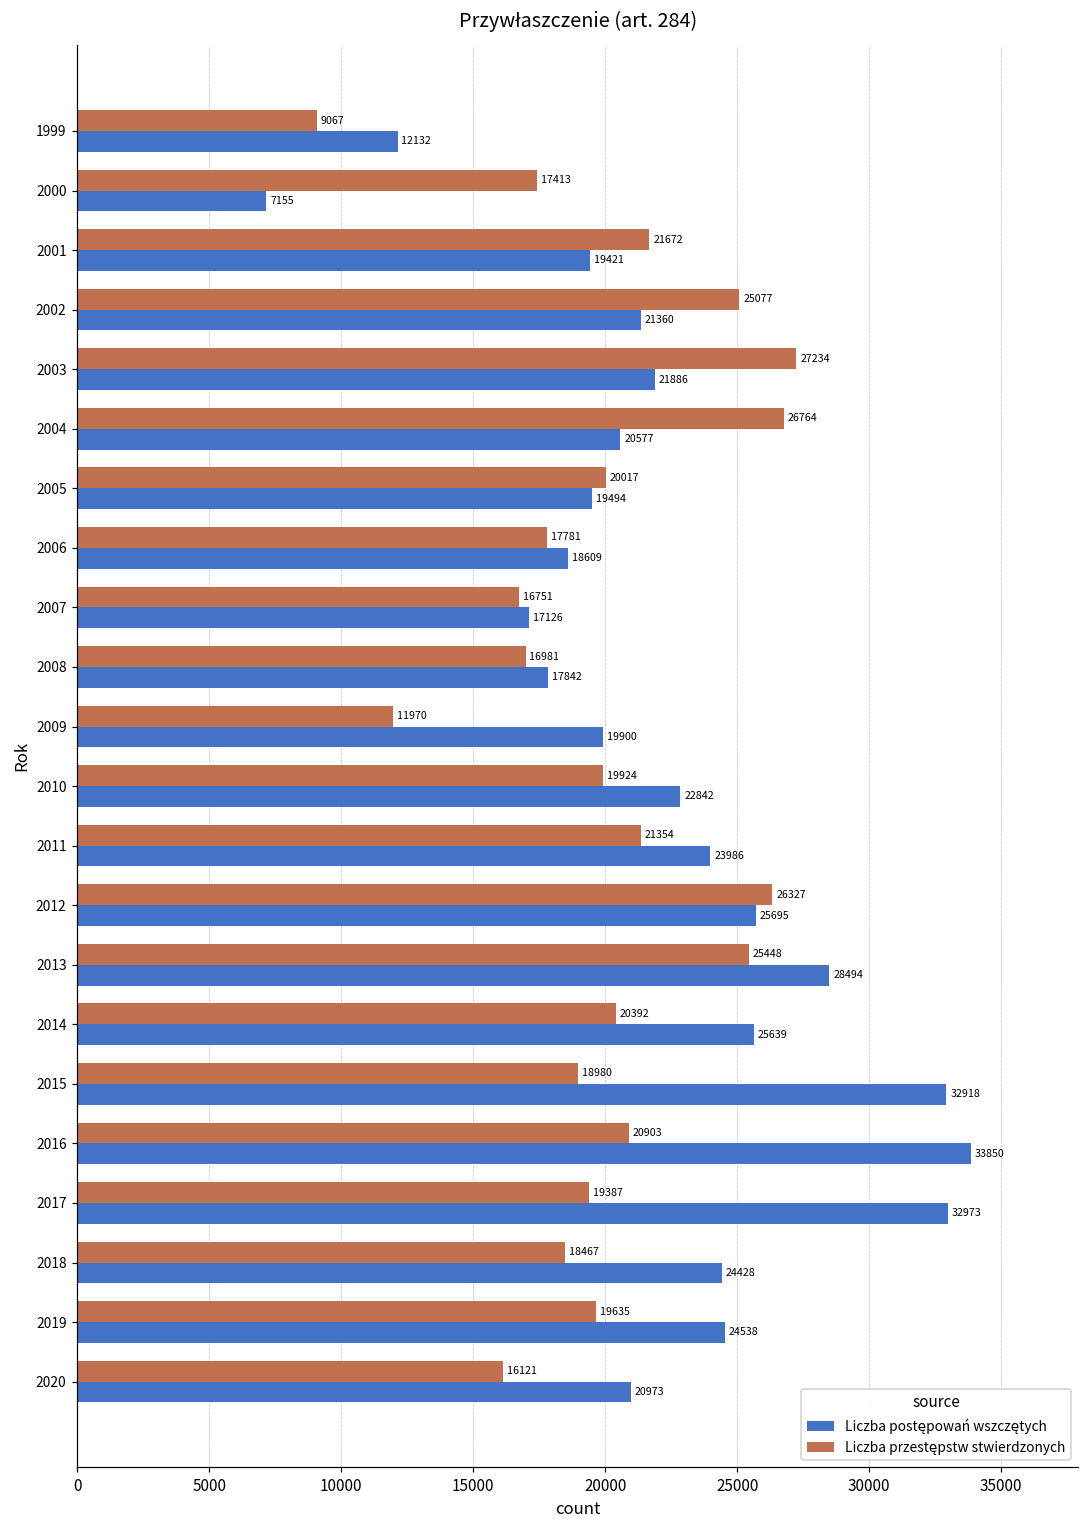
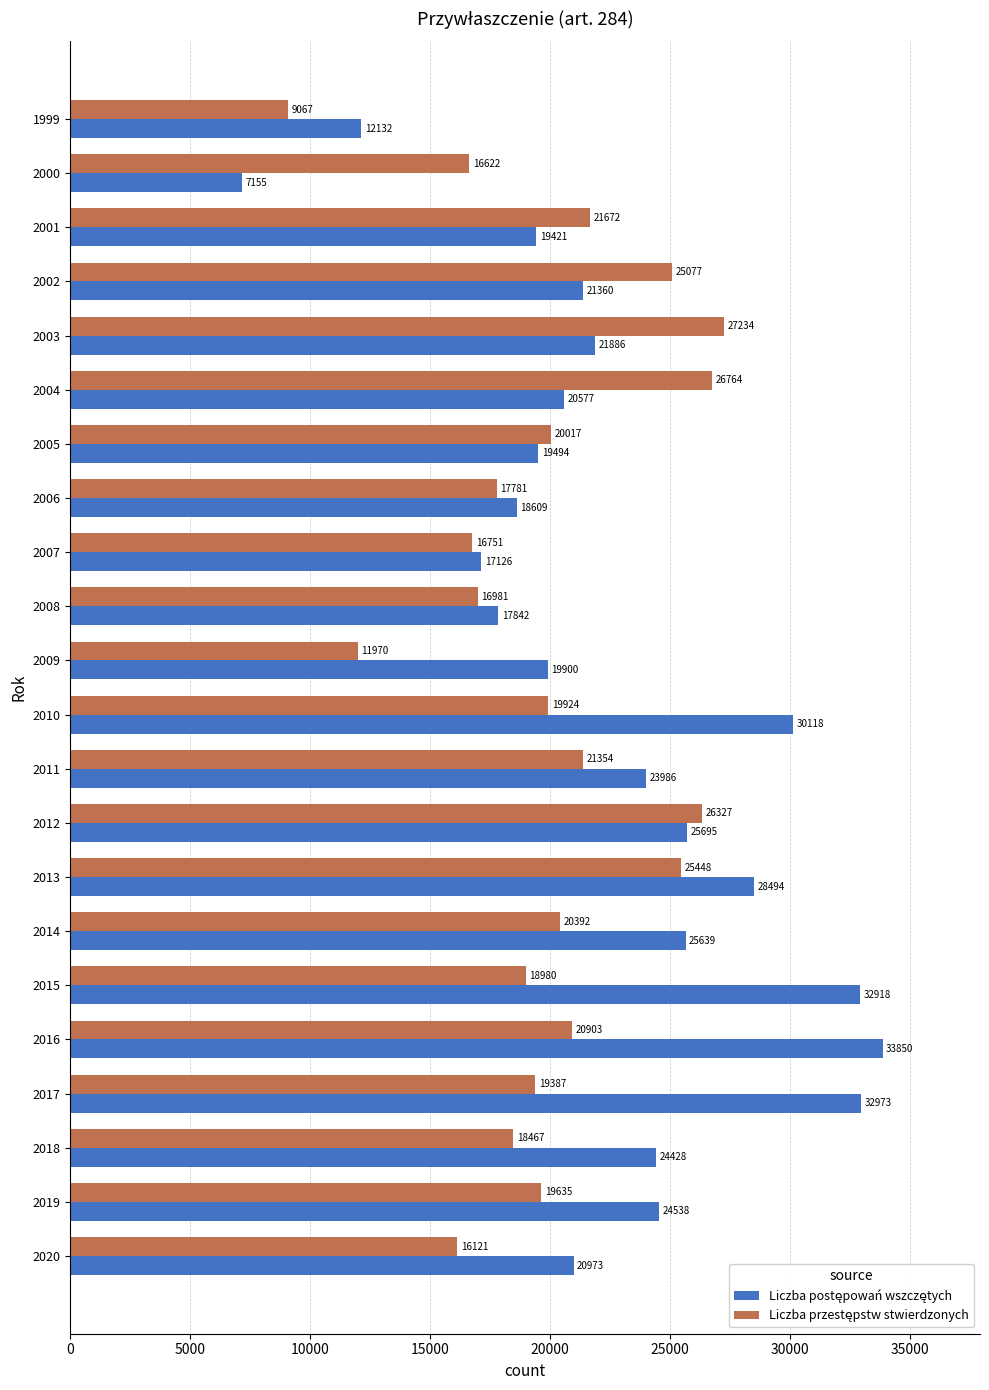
  {
    "Liczba postępowań wszczętych": {
      "1999": 12132,
      "2000": 7155,
      "2001": 19421,
      "2002": 21360,
      "2003": 21886,
      "2004": 20577,
      "2005": 19494,
      "2006": 18609,
      "2007": 17126,
      "2008": 17842,
      "2009": 19900,
-     "2010": 22842,
+     "2010": 30118,
      "2011": 23986,
      "2012": 25695,
      "2013": 28494,
      "2014": 25639,
      "2015": 32918,
      "2016": 33850,
      "2017": 32973,
      "2018": 24428,
      "2019": 24538,
      "2020": 20973
    },
    "Liczba przestępstw stwierdzonych": {
      "1999": 9067,
-     "2000": 17413,
+     "2000": 16622,
      "2001": 21672,
      "2002": 25077,
      "2003": 27234,
      "2004": 26764,
      "2005": 20017,
      "2006": 17781,
      "2007": 16751,
      "2008": 16981,
      "2009": 11970,
      "2010": 19924,
      "2011": 21354,
      "2012": 26327,
      "2013": 25448,
      "2014": 20392,
      "2015": 18980,
      "2016": 20903,
      "2017": 19387,
      "2018": 18467,
      "2019": 19635,
      "2020": 16121
    }
  }
